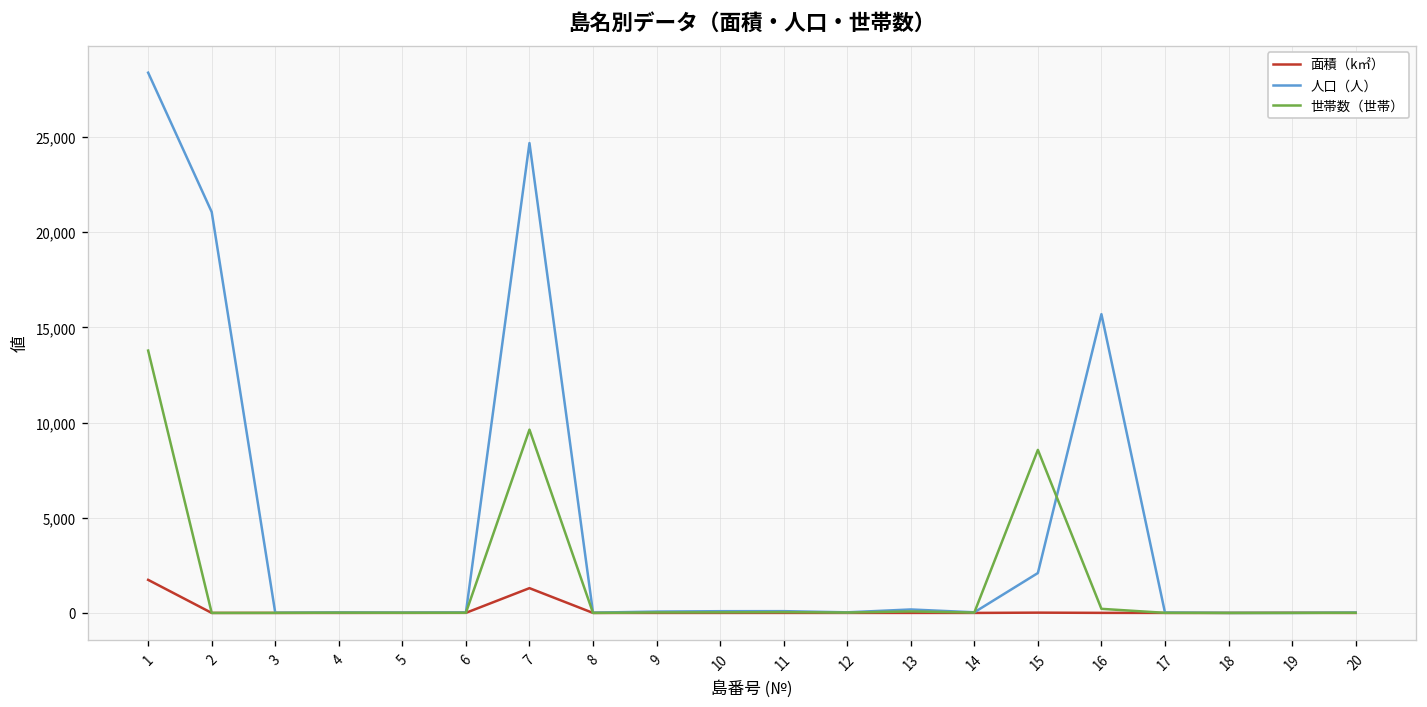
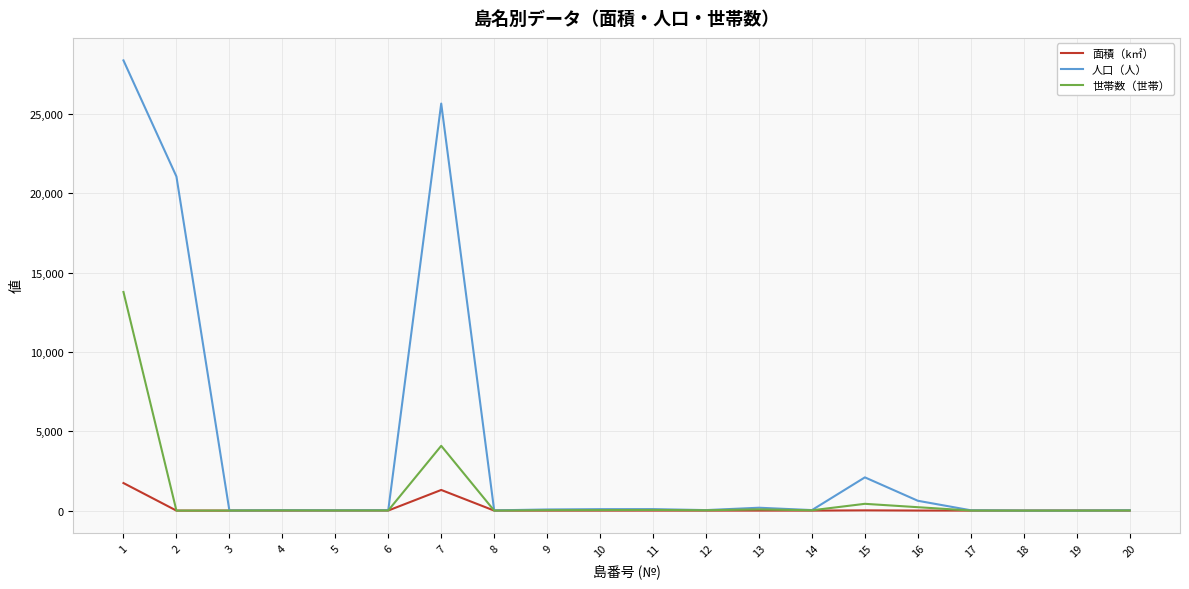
  {
    "面積（k㎡）": {
      "1": "1,700",
      "7": "1,300",
      "15": "0",
      "16": "0"
    },
    "人口（人）": {
      "1": "28,400",
      "2": "21,100",
-     "7": "24,700",
+     "7": "25,700",
      "15": "2,100",
-     "16": "15,700"
+     "16": "600"
    },
    "世帯数（世帯）": {
      "1": "13,800",
-     "7": "9,600",
-     "15": "8,600",
+     "7": "4,100",
+     "15": "400",
      "16": "200"
    }
  }
